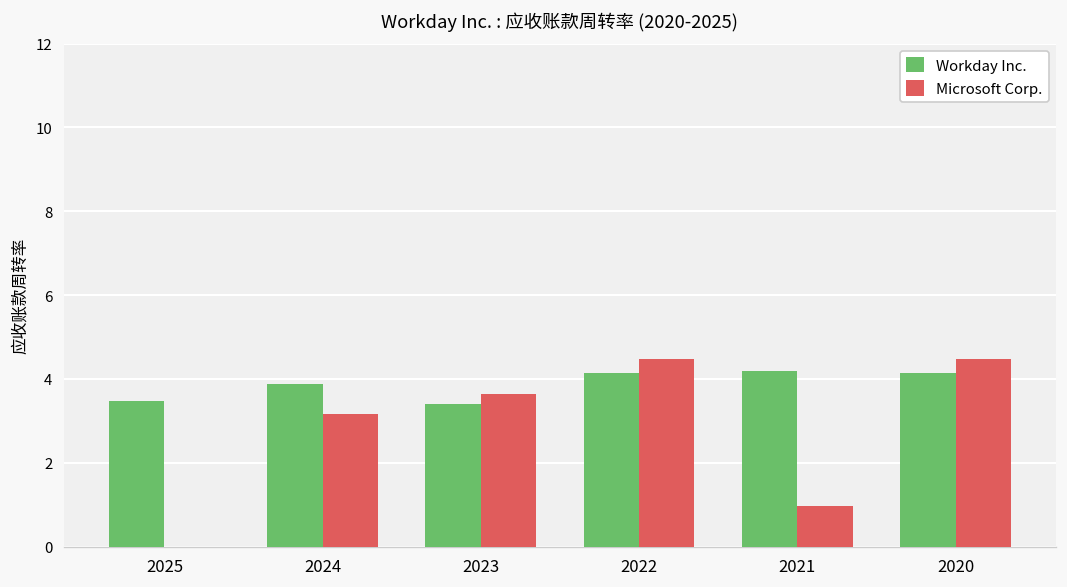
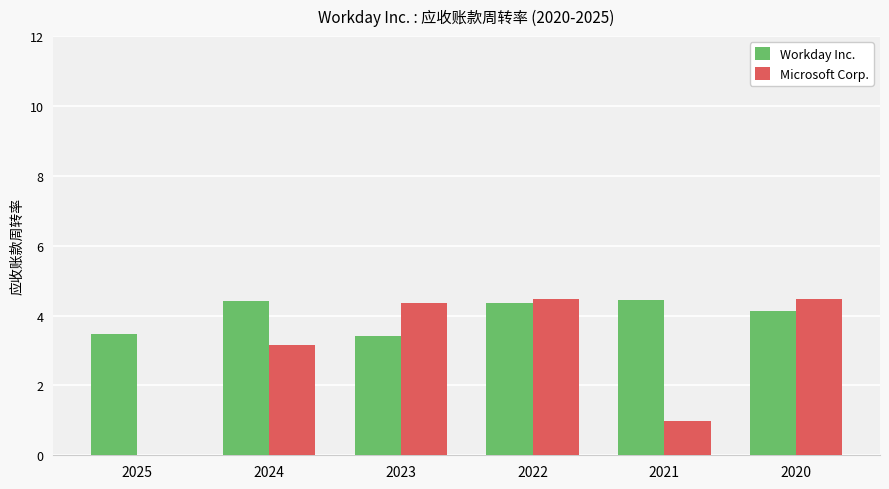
  {
    "Workday Inc.": {
      "2025": 3.5,
-     "2024": 3.9,
+     "2024": 4.4,
      "2023": 3.4,
-     "2022": 4.1,
-     "2021": 4.2,
+     "2022": 4.4,
+     "2021": 4.5,
      "2020": 4.1
    },
    "Microsoft Corp.": {
      "2025": 0.0,
      "2024": 3.2,
-     "2023": 3.6,
+     "2023": 4.4,
      "2022": 4.5,
      "2021": 1.0,
      "2020": 4.5
    }
  }
